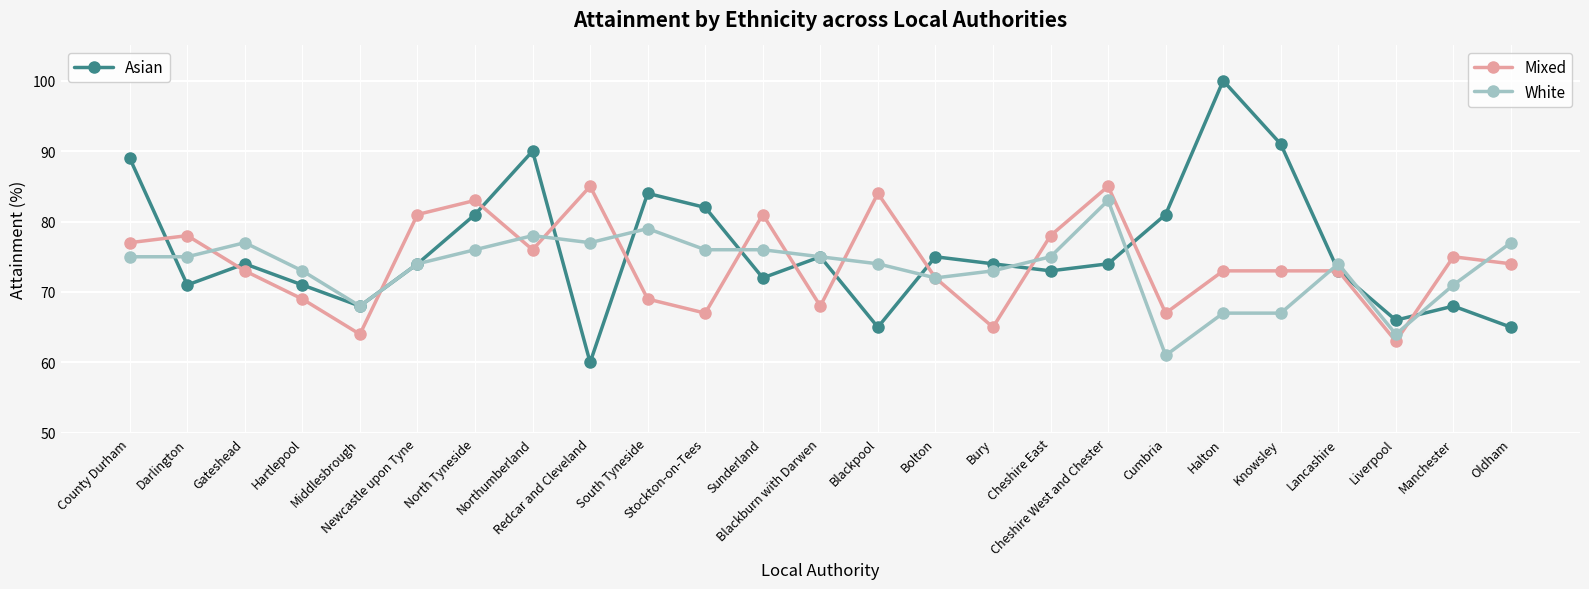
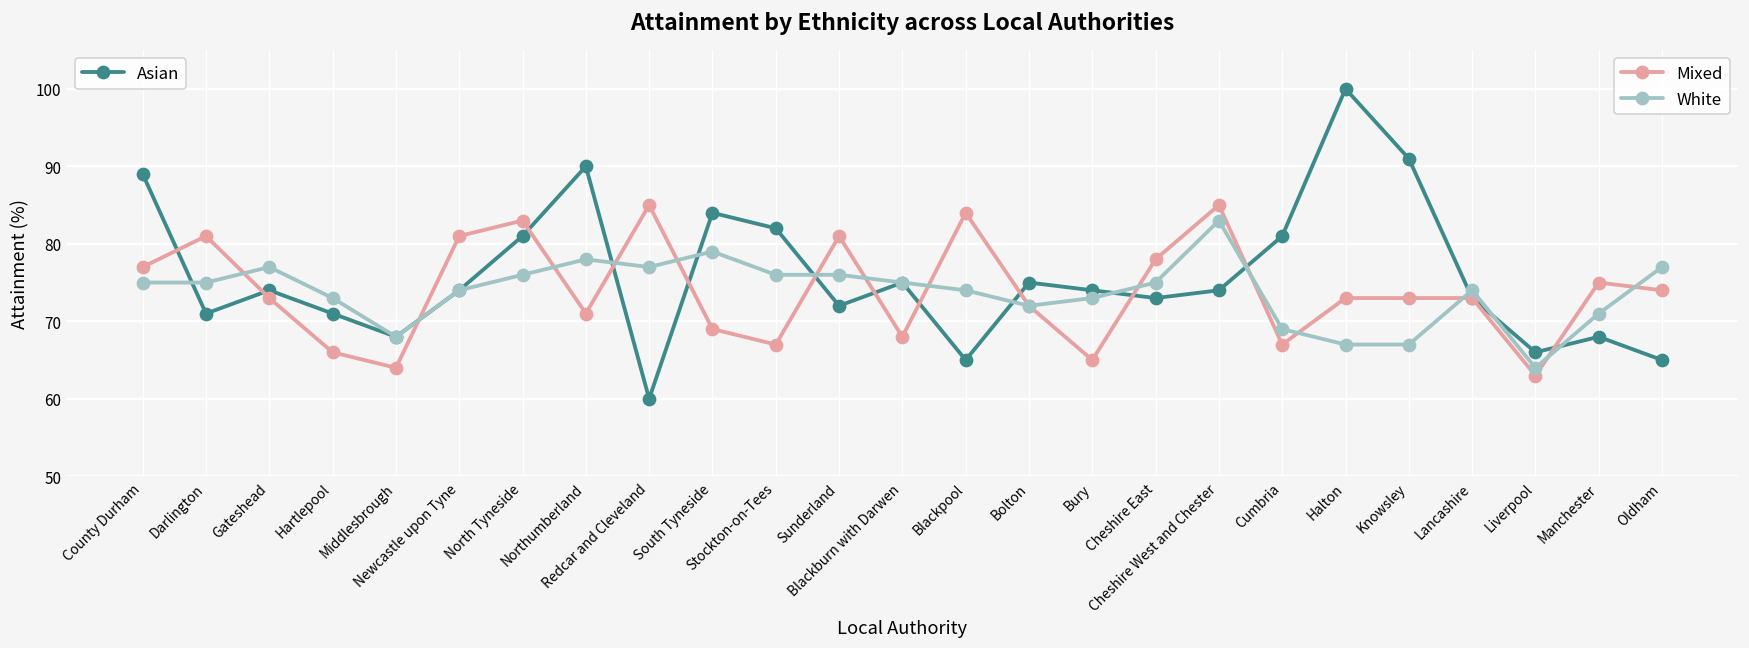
  {
    "Mixed": {
      "County Durham": 77,
-     "Darlington": 78,
+     "Darlington": 81,
      "Gateshead": 73,
-     "Hartlepool": 69,
+     "Hartlepool": 66,
      "Middlesbrough": 64,
      "Newcastle upon Tyne": 81,
      "North Tyneside": 83,
-     "Northumberland": 76,
+     "Northumberland": 71,
      "Redcar and Cleveland": 85,
      "South Tyneside": 69,
      "Stockton-on-Tees": 67,
      "Sunderland": 81,
      "Blackburn with Darwen": 68,
      "Blackpool": 84,
      "Bury": 65,
      "Cheshire East": 78,
      "Cheshire West and Chester": 85,
      "Cumbria": 67,
      "Halton": 73,
      "Knowsley": 73,
      "Liverpool": 63,
      "Manchester": 75,
      "Oldham": 74
    },
    "White": {
      "County Durham": 75,
      "Darlington": 75,
      "Gateshead": 77,
      "Hartlepool": 73,
      "North Tyneside": 76,
      "Northumberland": 78,
      "Redcar and Cleveland": 77,
      "South Tyneside": 79,
      "Stockton-on-Tees": 76,
      "Sunderland": 76,
      "Blackpool": 74,
      "Bury": 73,
      "Cheshire East": 75,
      "Cheshire West and Chester": 83,
-     "Cumbria": 61,
+     "Cumbria": 69,
      "Halton": 67,
      "Knowsley": 67,
      "Lancashire": 74,
      "Liverpool": 64,
      "Manchester": 71,
      "Oldham": 77
    }
  }
